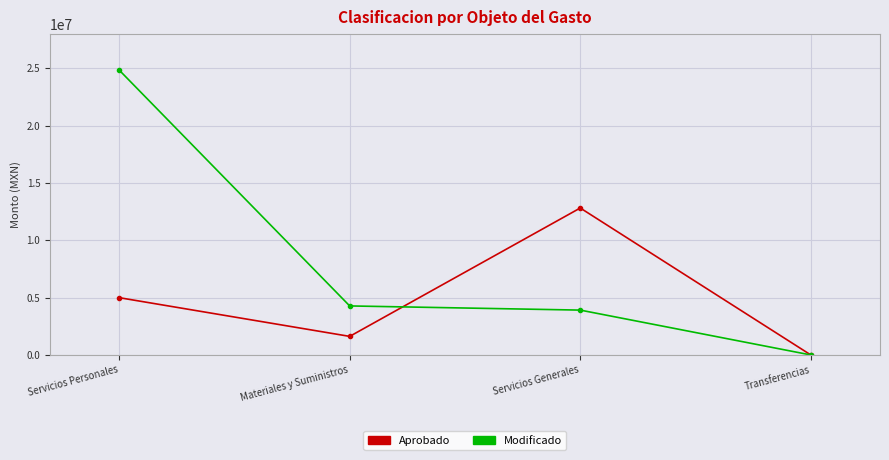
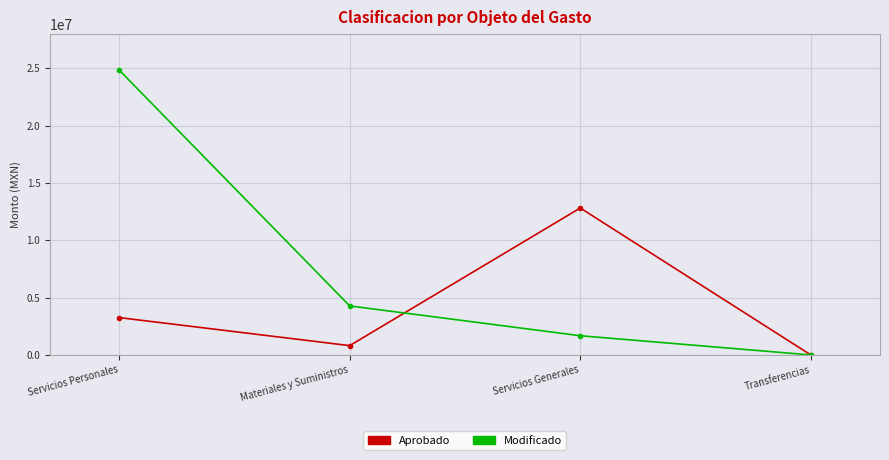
  {
    "Aprobado": {
-     "Servicios Personales": 5000000,
-     "Materiales y Suministros": 1600000,
+     "Servicios Personales": 3300000,
+     "Materiales y Suministros": 800000,
      "Servicios Generales": 12800000
    },
    "Modificado": {
      "Servicios Personales": 24900000,
      "Materiales y Suministros": 4300000,
-     "Servicios Generales": 3900000
+     "Servicios Generales": 1700000
    }
  }
